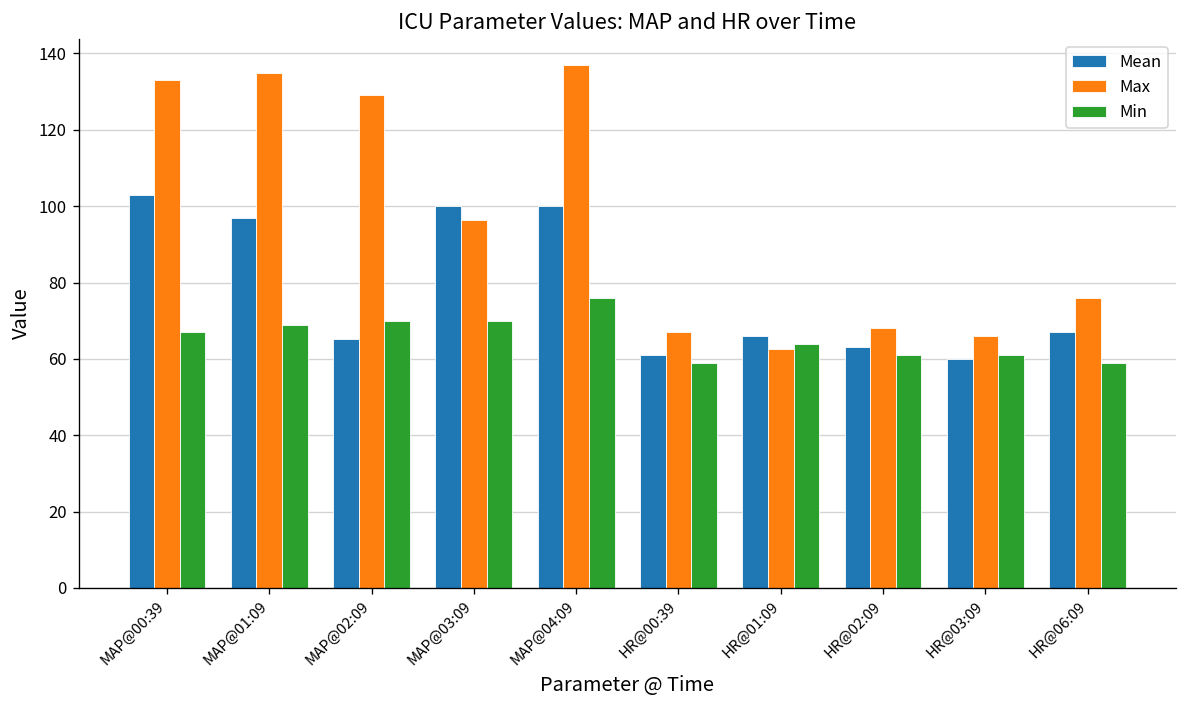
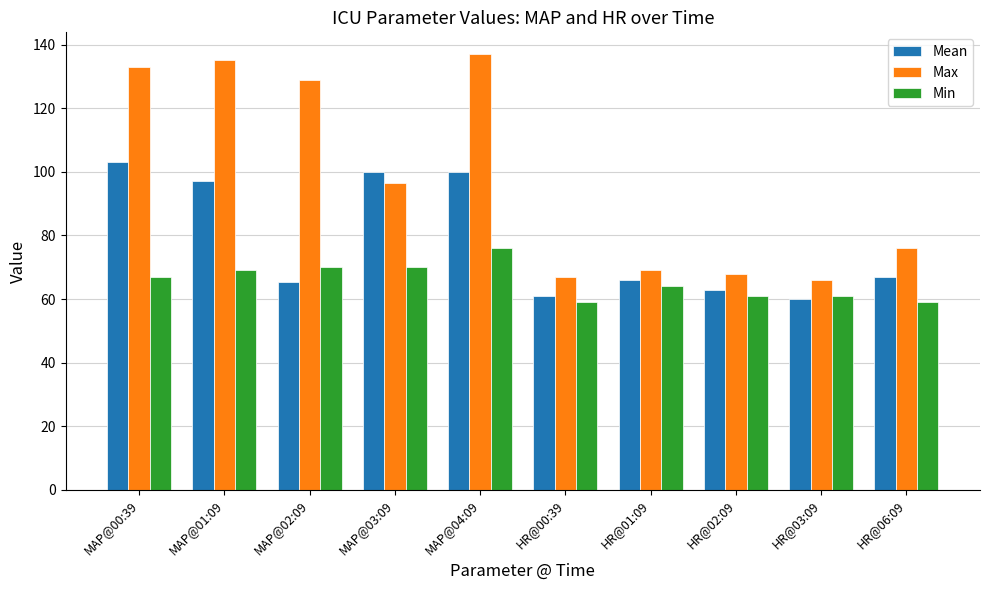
  {
    "Mean": {
      "MAP@00:39": 103,
      "MAP@01:09": 97,
      "MAP@02:09": 65,
      "MAP@03:09": 100,
      "MAP@04:09": 100,
      "HR@00:39": 61,
      "HR@01:09": 66,
      "HR@02:09": 63,
      "HR@03:09": 60,
      "HR@06:09": 67
    },
    "Max": {
      "MAP@00:39": 133,
      "MAP@01:09": 135,
      "MAP@02:09": 129,
      "MAP@03:09": 97,
      "MAP@04:09": 137,
      "HR@00:39": 67,
-     "HR@01:09": 63,
+     "HR@01:09": 69,
      "HR@02:09": 68,
      "HR@03:09": 66,
      "HR@06:09": 76
    },
    "Min": {
      "MAP@00:39": 67,
      "MAP@01:09": 69,
      "MAP@02:09": 70,
      "MAP@03:09": 70,
      "MAP@04:09": 76,
      "HR@00:39": 59,
      "HR@01:09": 64,
      "HR@02:09": 61,
      "HR@03:09": 61,
      "HR@06:09": 59
    }
  }
